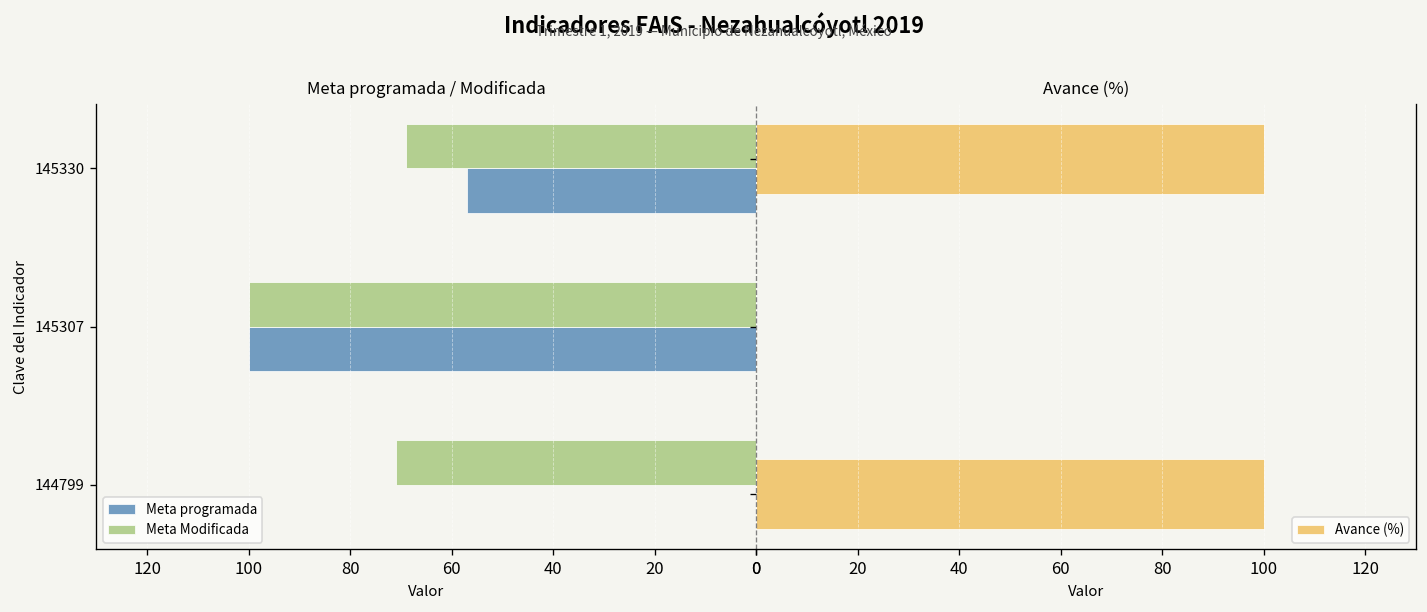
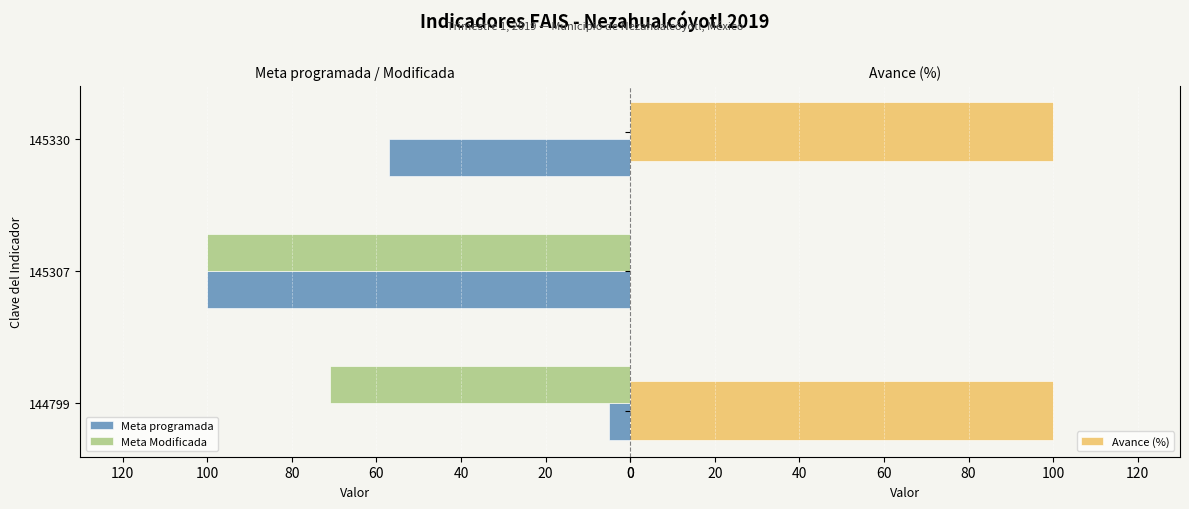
  {
    "Meta programada / Modificada": {
      "Meta programada": {
        "145330": 57,
        "145307": 100,
-       "144799": 0
+       "144799": 5
      },
      "Meta Modificada": {
-       "145330": 69,
+       "145330": 0,
        "145307": 100,
        "144799": 71
      }
    }
  }
